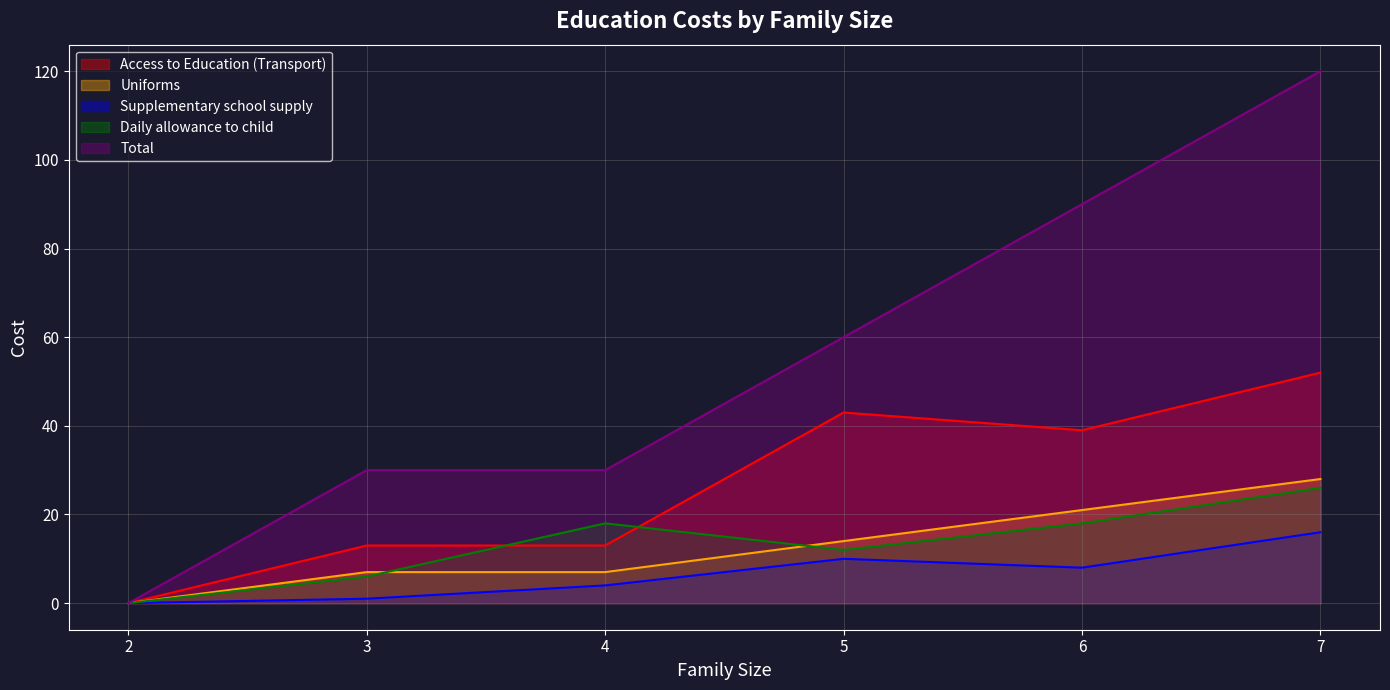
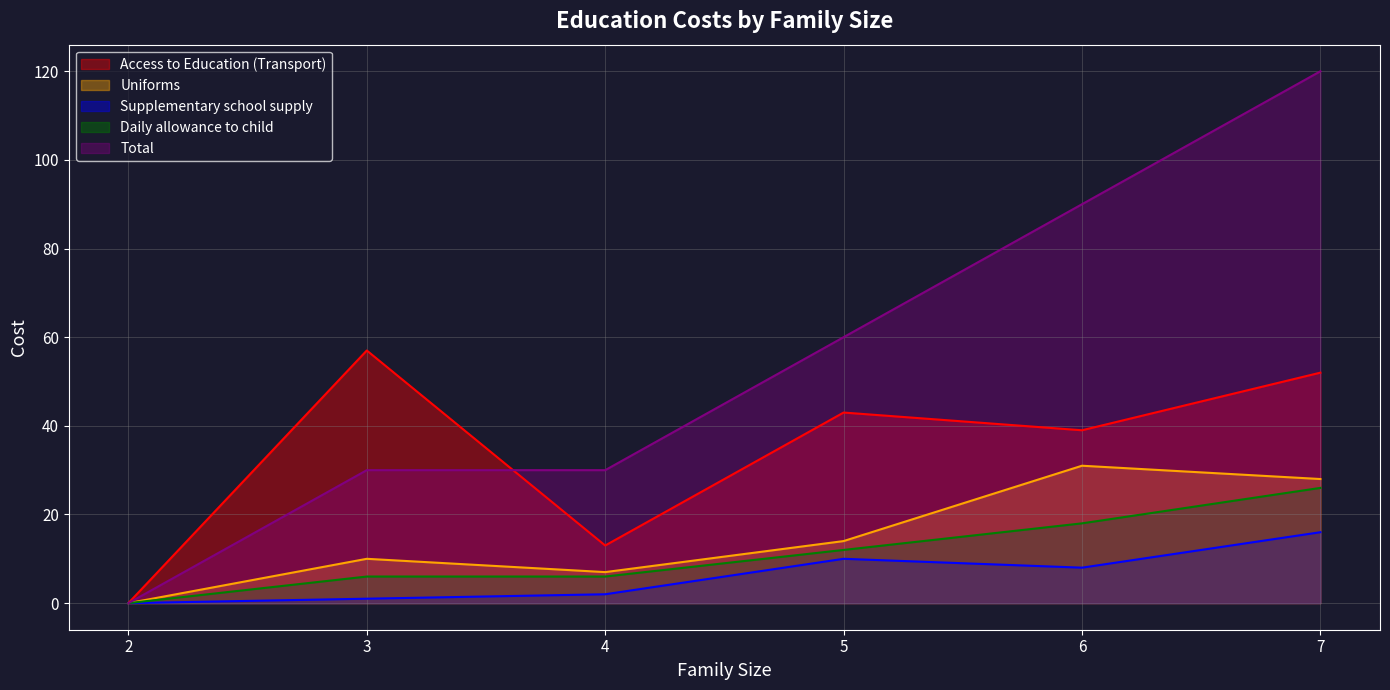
  {
    "Access to Education (Transport)": {
-     "3": 13,
+     "3": 57,
      "4": 13,
      "5": 43,
      "6": 39,
      "7": 52
    },
    "Uniforms": {
-     "3": 7,
+     "3": 10,
      "4": 7,
      "5": 14,
-     "6": 21,
+     "6": 31,
      "7": 28
    },
    "Supplementary school supply": {
      "3": 1,
-     "4": 4,
+     "4": 2,
      "5": 10,
      "6": 8,
      "7": 16
    },
    "Daily allowance to child": {
      "3": 6,
-     "4": 18,
+     "4": 6,
      "5": 12,
      "6": 18,
      "7": 26
    },
    "Total": {
      "3": 30,
      "4": 30,
      "5": 60,
      "6": 90,
      "7": 120
    }
  }
